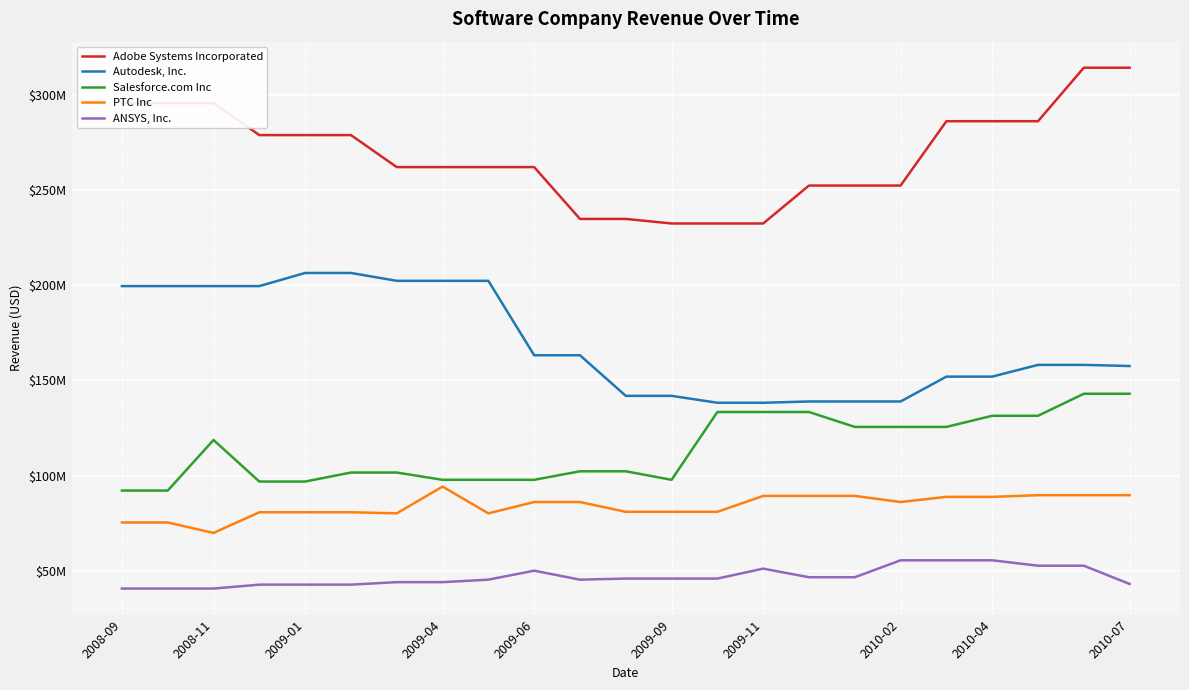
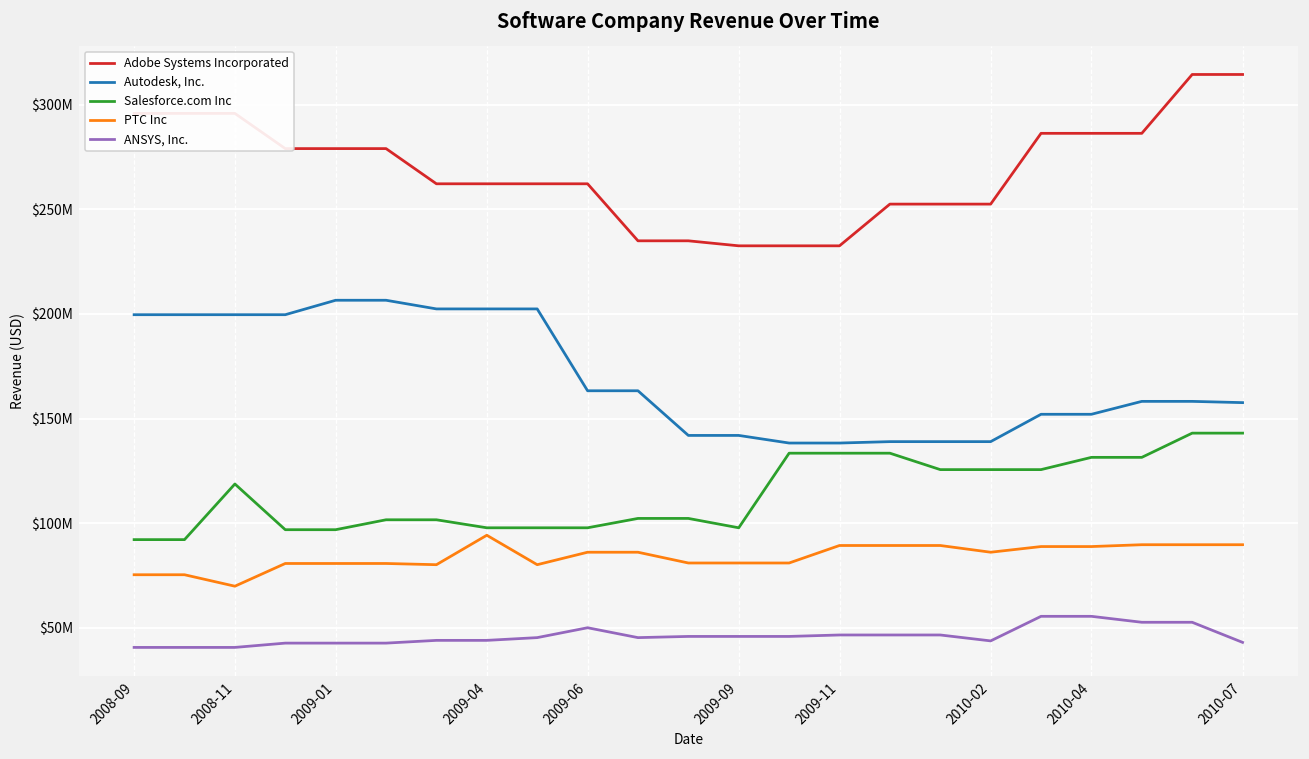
  {
    "Adobe Systems Incorporated": {
      "2009-01": "$279000000",
      "2009-04": "$262000000",
      "2009-06": "$262000000",
      "2009-09": "$233000000",
      "2009-11": "$233000000",
      "2010-02": "$252000000",
      "2010-04": "$286000000",
      "2010-07": "$314000000"
    },
    "Autodesk, Inc.": {
      "2008-09": "$200000000",
      "2008-11": "$200000000",
      "2009-01": "$207000000",
      "2009-04": "$202000000",
      "2009-06": "$163000000",
      "2009-09": "$142000000",
      "2009-11": "$138000000",
      "2010-02": "$139000000",
      "2010-04": "$152000000",
      "2010-07": "$158000000"
    },
    "Salesforce.com Inc": {
      "2008-09": "$92000000",
      "2008-11": "$119000000",
      "2009-01": "$97000000",
      "2009-04": "$98000000",
      "2009-06": "$98000000",
      "2009-09": "$98000000",
      "2009-11": "$133000000",
      "2010-02": "$126000000",
      "2010-04": "$131000000",
      "2010-07": "$143000000"
    },
    "PTC Inc": {
      "2008-09": "$75000000",
      "2008-11": "$70000000",
      "2009-01": "$81000000",
      "2009-04": "$94000000",
      "2009-06": "$86000000",
      "2009-09": "$81000000",
      "2009-11": "$89000000",
      "2010-02": "$86000000",
      "2010-04": "$89000000",
      "2010-07": "$90000000"
    },
    "ANSYS, Inc.": {
      "2008-09": "$41000000",
      "2008-11": "$41000000",
      "2009-01": "$43000000",
      "2009-04": "$44000000",
      "2009-06": "$50000000",
      "2009-09": "$46000000",
-     "2009-11": "$51000000",
-     "2010-02": "$56000000",
+     "2009-11": "$47000000",
+     "2010-02": "$44000000",
      "2010-04": "$56000000",
      "2010-07": "$43000000"
    }
  }
